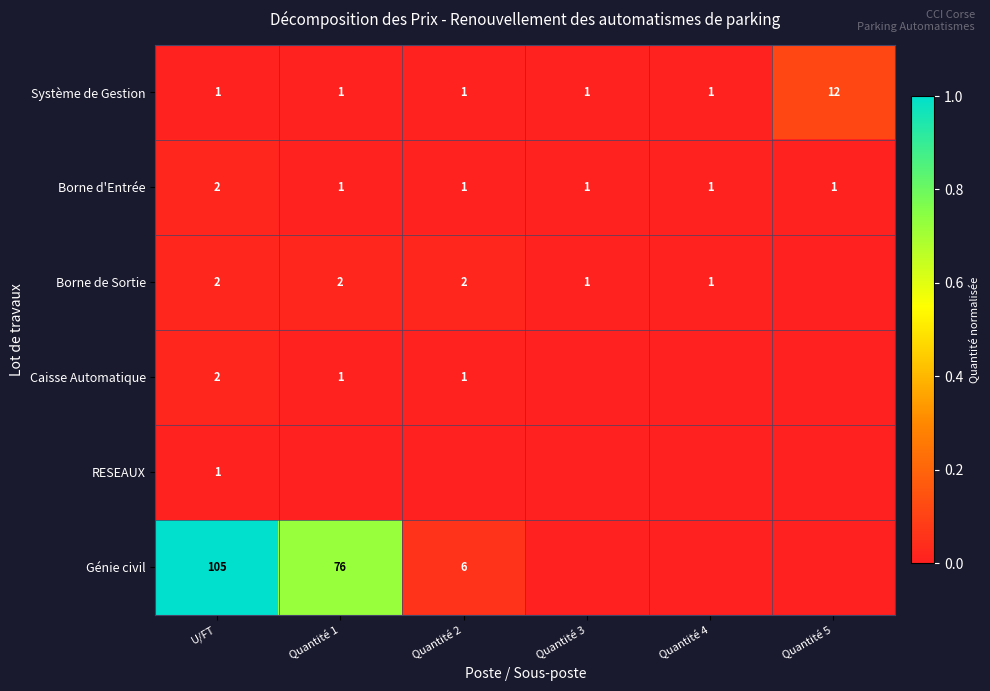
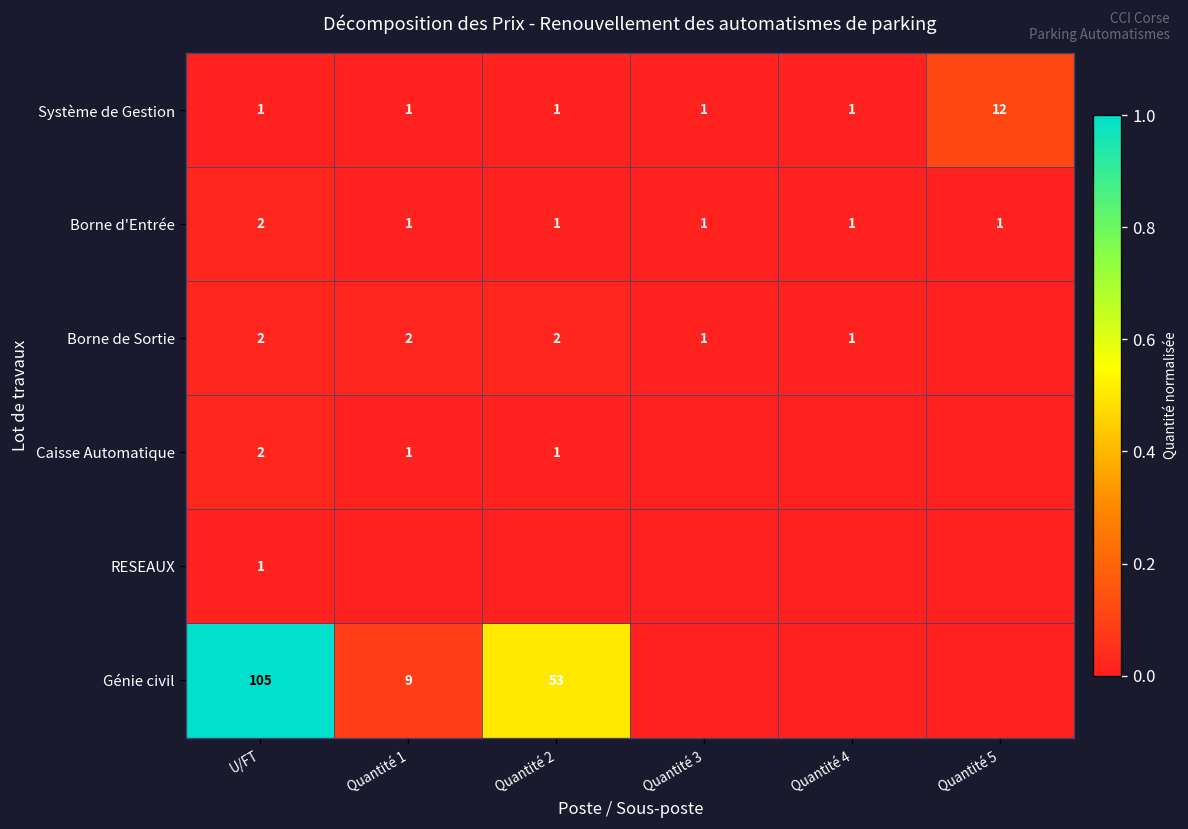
  {
    "Système de Gestion": {
      "U/FT": 1,
      "Quantité 1": 1,
      "Quantité 2": 1,
      "Quantité 3": 1,
      "Quantité 4": 1,
      "Quantité 5": 12
    },
    "Borne d'Entrée": {
      "U/FT": 2,
      "Quantité 1": 1,
      "Quantité 2": 1,
      "Quantité 3": 1,
      "Quantité 4": 1,
      "Quantité 5": 1
    },
    "Borne de Sortie": {
      "U/FT": 2,
      "Quantité 1": 2,
      "Quantité 2": 2,
      "Quantité 3": 1,
      "Quantité 4": 1
    },
    "Caisse Automatique": {
      "U/FT": 2,
      "Quantité 1": 1,
      "Quantité 2": 1
    },
    "RESEAUX": {
      "U/FT": 1
    },
    "Génie civil": {
      "U/FT": 105,
-     "Quantité 1": 76,
-     "Quantité 2": 6
+     "Quantité 1": 9,
+     "Quantité 2": 53
    }
  }
